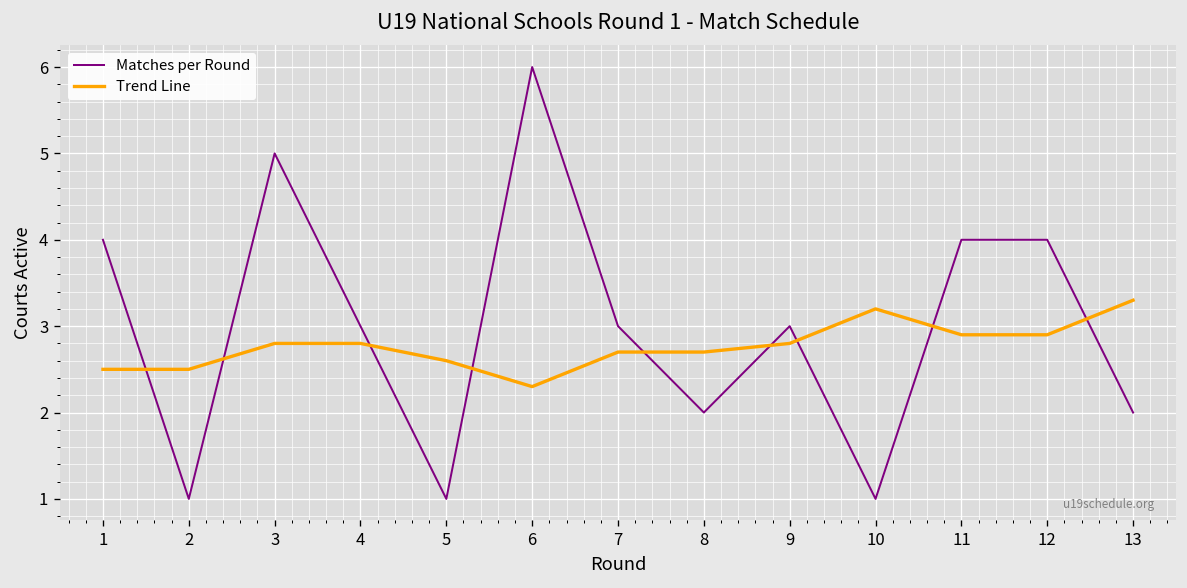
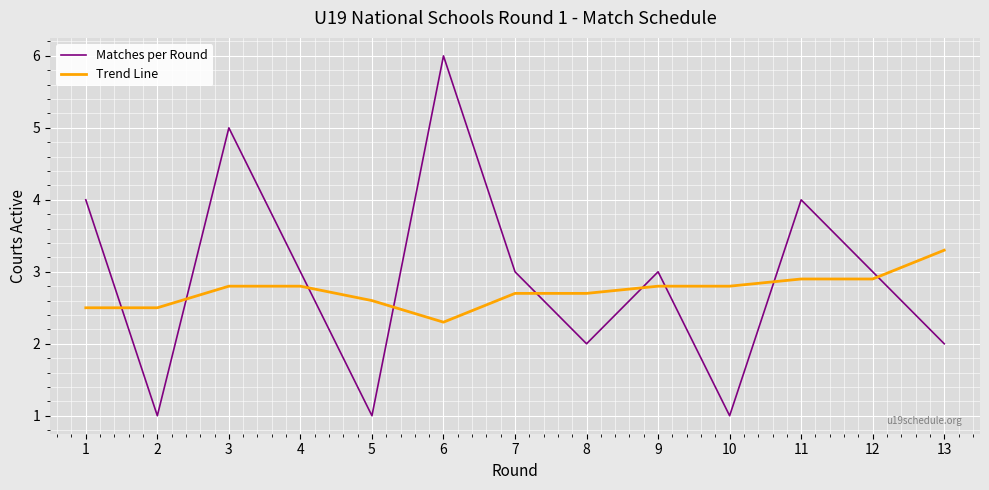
  {
    "Matches per Round": {
      "1": 4,
      "2": 1,
      "3": 5,
      "4": 3,
      "5": 1,
      "6": 6,
      "7": 3,
      "8": 2,
      "9": 3,
      "10": 1,
      "11": 4,
-     "12": 4,
+     "12": 3,
      "13": 2
    },
    "Trend Line": {
      "1": 2.5,
      "2": 2.5,
      "3": 2.8,
      "4": 2.8,
      "5": 2.6,
      "6": 2.3,
      "7": 2.7,
      "8": 2.7,
      "9": 2.8,
-     "10": 3.2,
+     "10": 2.8,
      "11": 2.9,
      "12": 2.9,
      "13": 3.3
    }
  }
